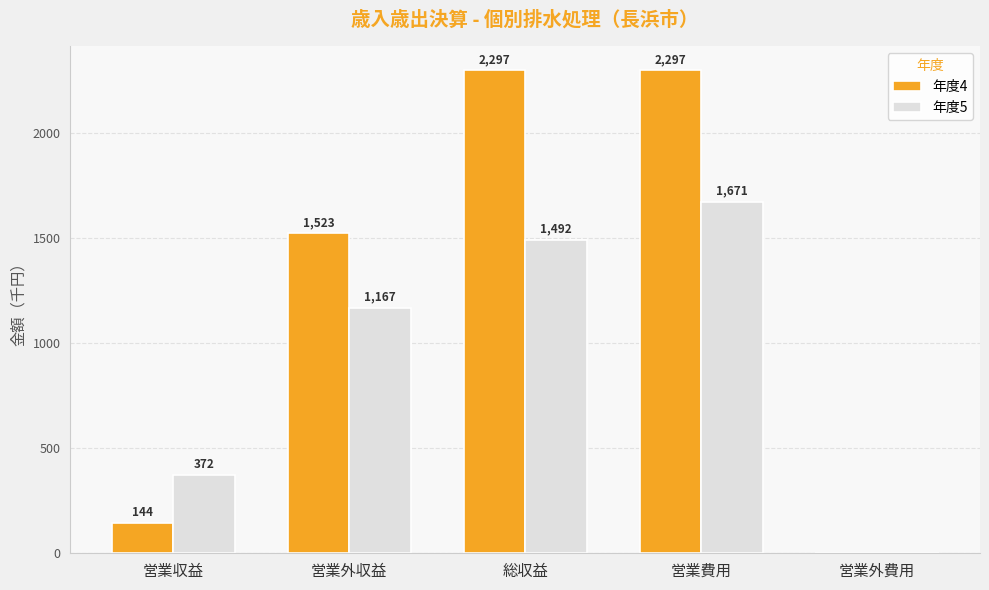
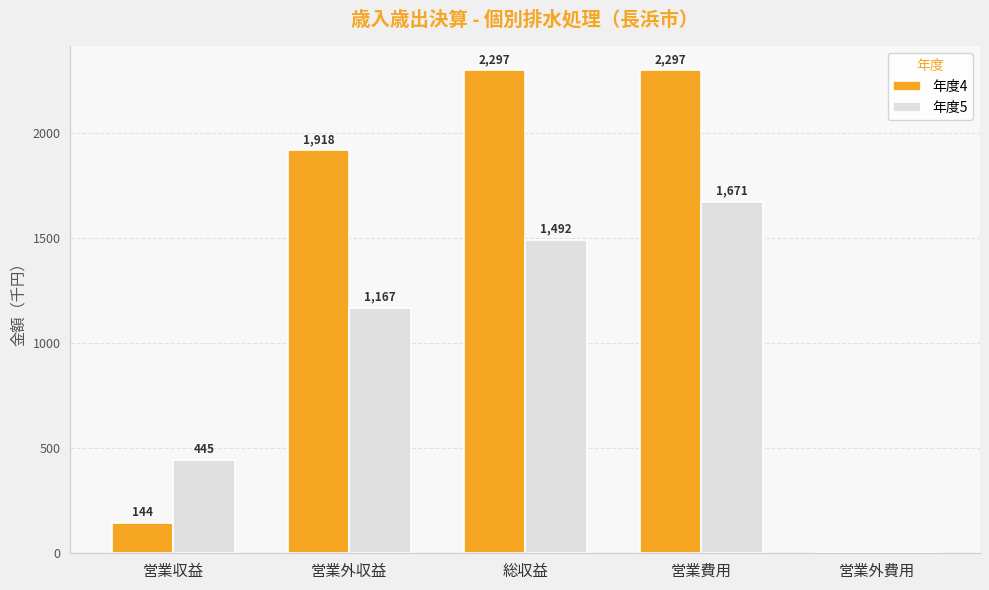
  {
    "年度4": {
      "営業収益": "144",
-     "営業外収益": "1,523",
+     "営業外収益": "1,918",
      "総収益": "2,297",
      "営業費用": "2,297"
    },
    "年度5": {
-     "営業収益": "372",
+     "営業収益": "445",
      "営業外収益": "1,167",
      "総収益": "1,492",
      "営業費用": "1,671"
    }
  }
